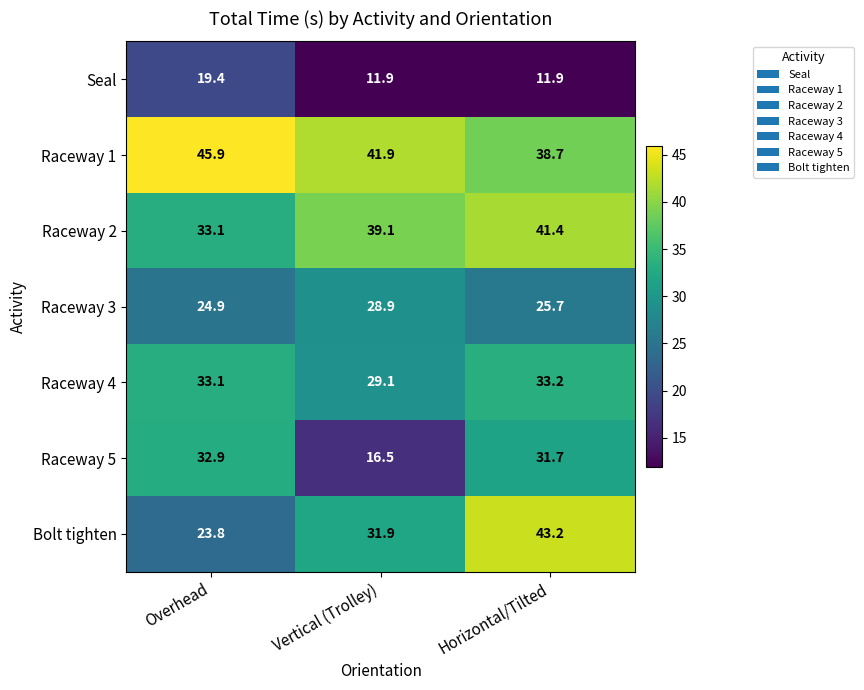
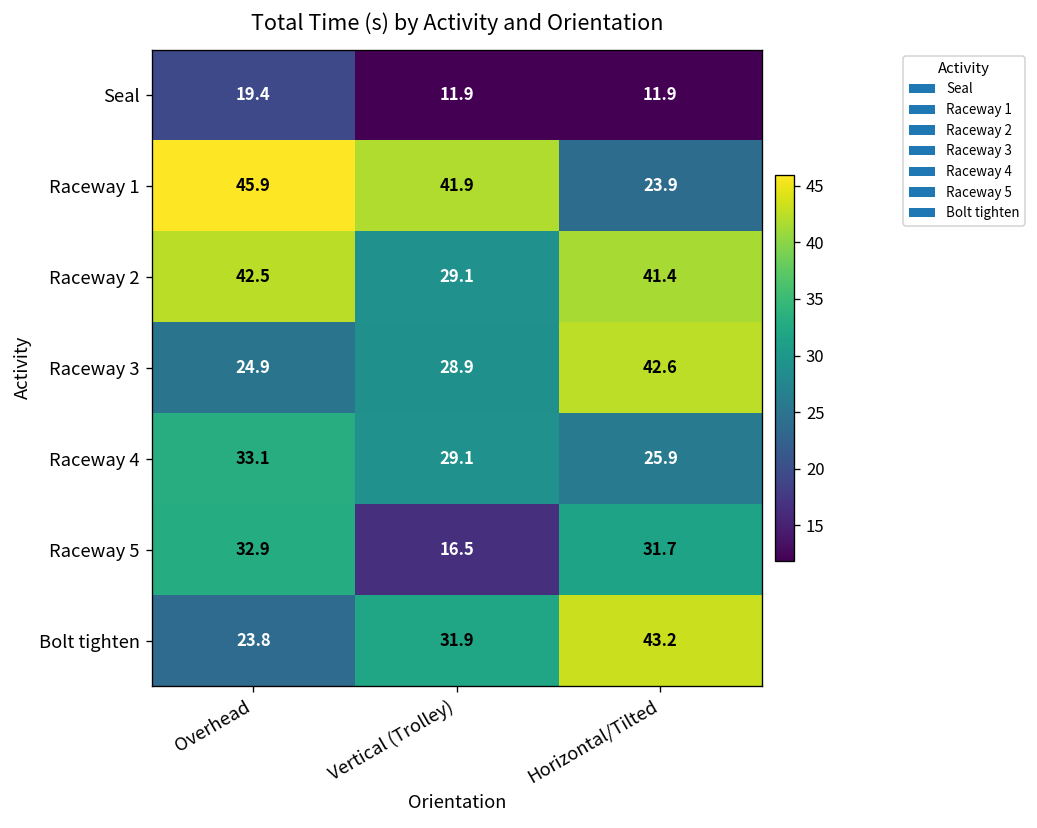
  {
    "Seal": {
      "Overhead": 19.4,
      "Vertical (Trolley)": 11.9,
      "Horizontal/Tilted": 11.9
    },
    "Raceway 1": {
      "Overhead": 45.9,
      "Vertical (Trolley)": 41.9,
-     "Horizontal/Tilted": 38.7
+     "Horizontal/Tilted": 23.9
    },
    "Raceway 2": {
-     "Overhead": 33.1,
-     "Vertical (Trolley)": 39.1,
+     "Overhead": 42.5,
+     "Vertical (Trolley)": 29.1,
      "Horizontal/Tilted": 41.4
    },
    "Raceway 3": {
      "Overhead": 24.9,
      "Vertical (Trolley)": 28.9,
-     "Horizontal/Tilted": 25.7
+     "Horizontal/Tilted": 42.6
    },
    "Raceway 4": {
      "Overhead": 33.1,
      "Vertical (Trolley)": 29.1,
-     "Horizontal/Tilted": 33.2
+     "Horizontal/Tilted": 25.9
    },
    "Raceway 5": {
      "Overhead": 32.9,
      "Vertical (Trolley)": 16.5,
      "Horizontal/Tilted": 31.7
    },
    "Bolt tighten": {
      "Overhead": 23.8,
      "Vertical (Trolley)": 31.9,
      "Horizontal/Tilted": 43.2
    }
  }
